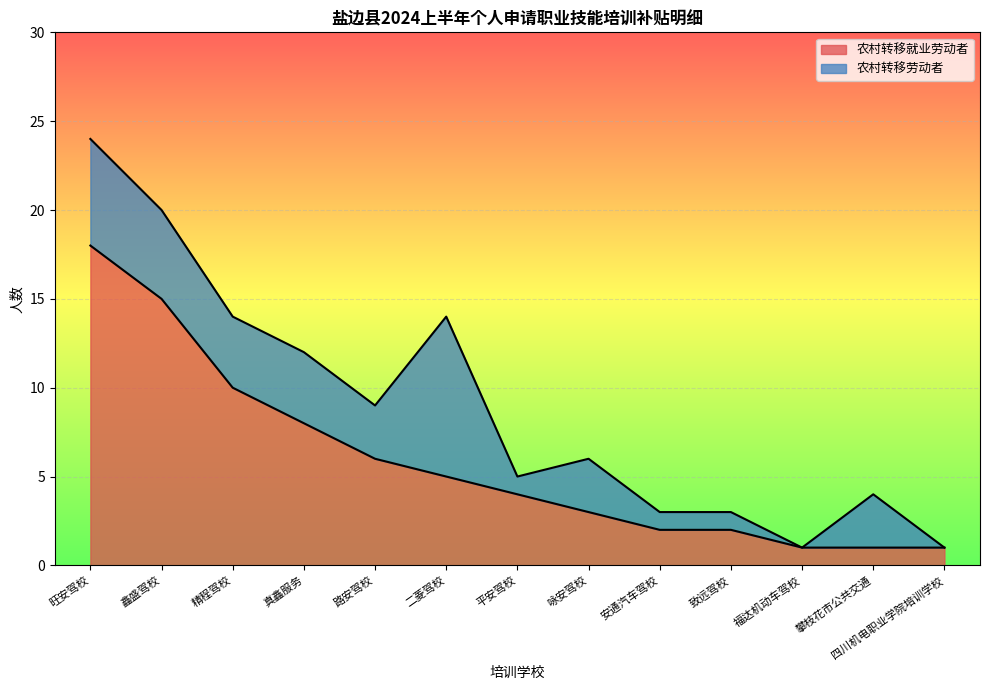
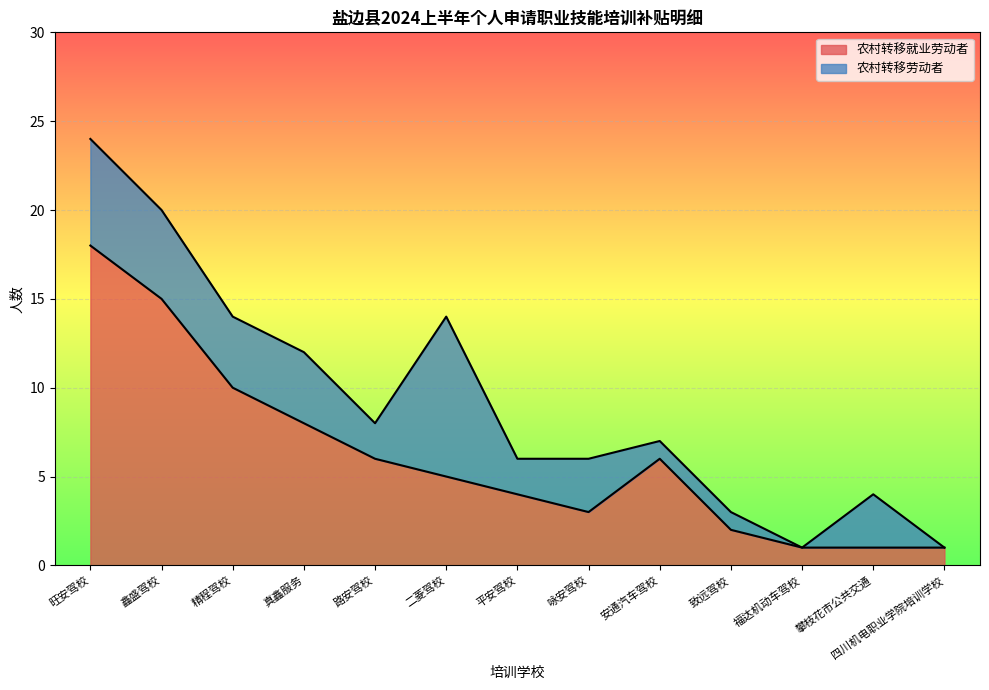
  {
    "农村转移就业劳动者": {
      "旺安驾校": 18,
      "鑫盛驾校": 15,
      "精程驾校": 10,
      "真鑫服务": 8,
      "路安驾校": 6,
      "二菱驾校": 5,
      "平安驾校": 4,
      "咏安驾校": 3,
-     "安通汽车驾校": 2,
+     "安通汽车驾校": 6,
      "致远驾校": 2,
      "攀枝花市公共交通": 1
    },
    "农村转移劳动者": {
      "旺安驾校": 6,
      "鑫盛驾校": 5,
      "精程驾校": 4,
      "真鑫服务": 4,
-     "路安驾校": 3,
+     "路安驾校": 2,
      "二菱驾校": 9,
-     "平安驾校": 1,
+     "平安驾校": 2,
      "咏安驾校": 3,
      "安通汽车驾校": 1,
      "致远驾校": 1,
      "攀枝花市公共交通": 3
    }
  }
